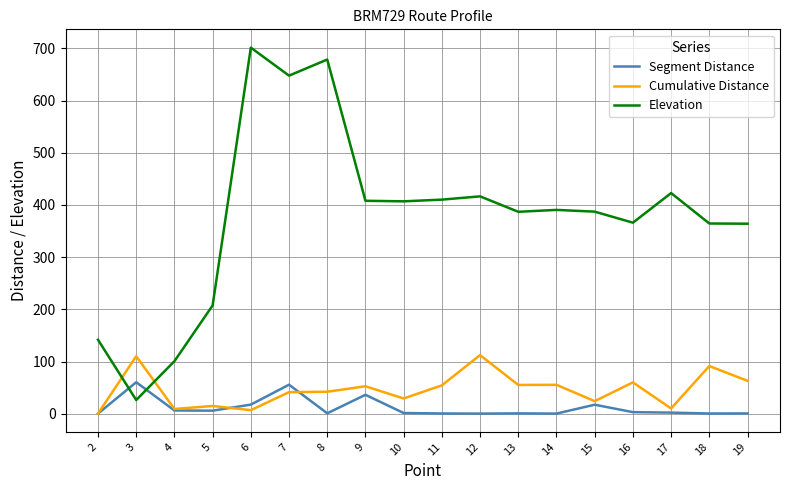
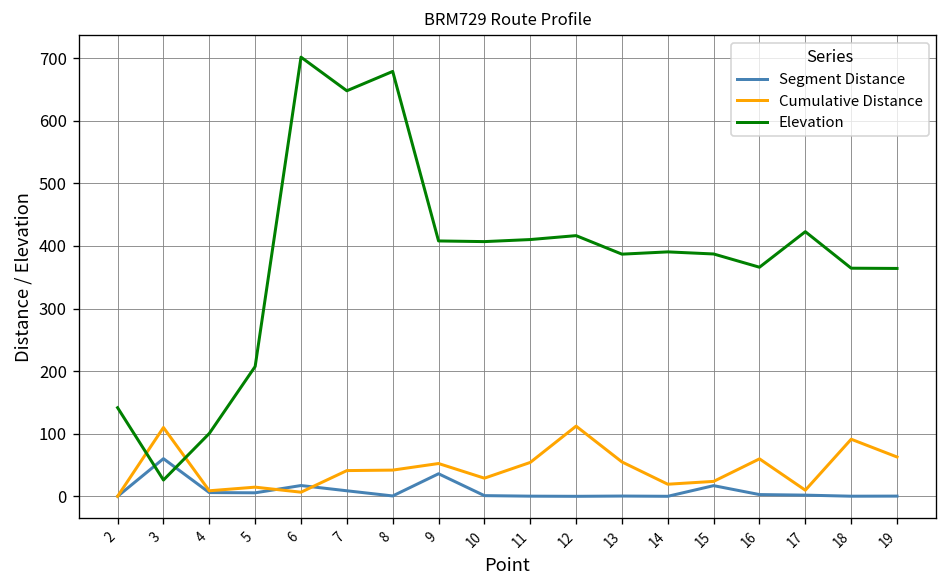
  {
    "Segment Distance": {
      "3": 60,
      "5": 10,
      "6": 20,
-     "7": 60,
+     "7": 10,
      "8": 0,
      "9": 40,
      "10": 0,
      "11": 0,
      "12": 0,
      "13": 0,
      "14": 0,
      "15": 20,
      "16": 0,
      "17": 0,
      "18": 0,
      "19": 0
    },
    "Cumulative Distance": {
      "3": 110,
      "5": 10,
      "6": 10,
      "7": 40,
      "8": 40,
      "9": 50,
      "10": 30,
      "11": 50,
      "12": 110,
      "13": 60,
-     "14": 60,
+     "14": 20,
      "15": 20,
      "16": 60,
      "17": 10,
      "18": 90,
      "19": 60
    },
    "Elevation": {
      "2": 140,
      "3": 30,
      "4": 100,
      "5": 210,
      "6": 700,
      "7": 650,
      "8": 680,
      "9": 410,
      "10": 410,
      "11": 410,
      "12": 420,
      "13": 390,
      "14": 390,
      "15": 390,
      "16": 370,
      "17": 420,
      "18": 360,
      "19": 360
    }
  }
